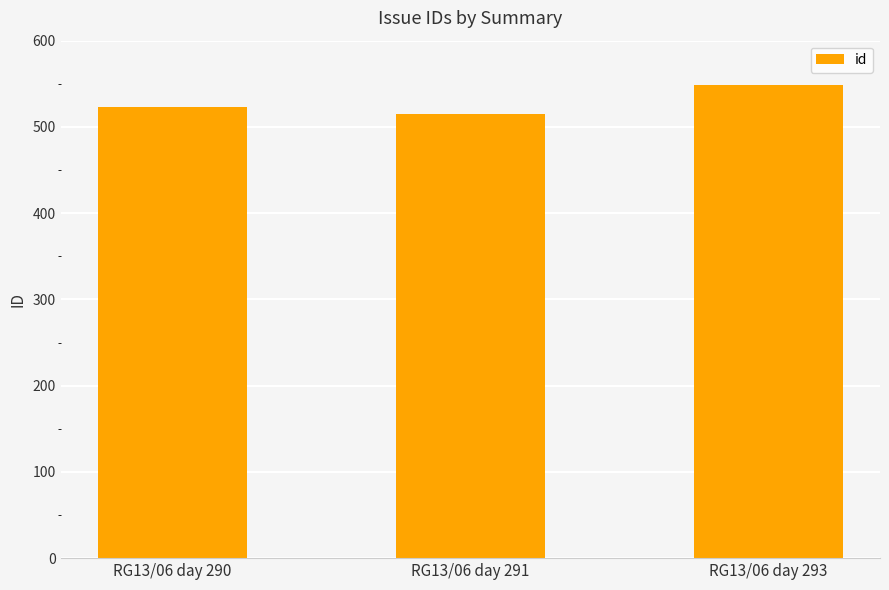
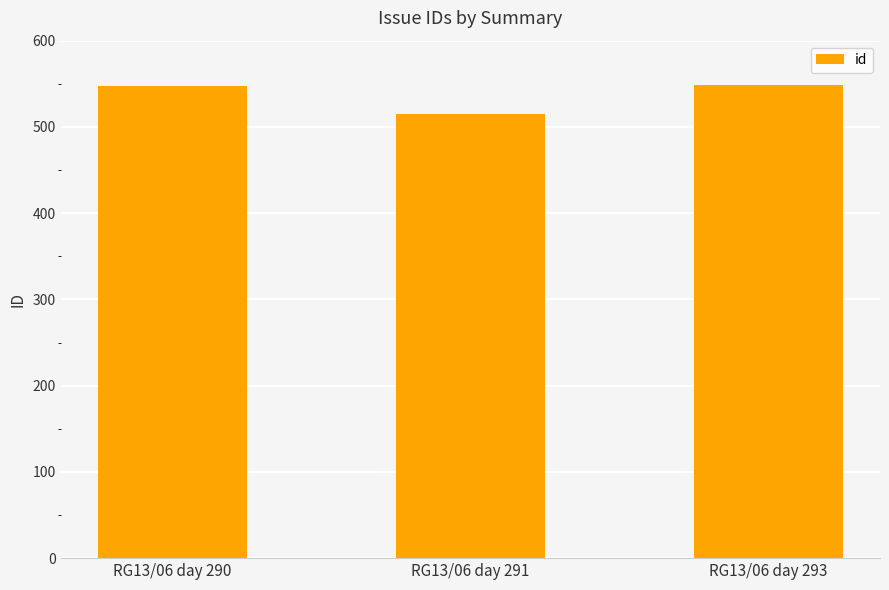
  {
-   "RG13/06 day 290": 520,
+   "RG13/06 day 290": 550,
    "RG13/06 day 291": 520,
    "RG13/06 day 293": 550
  }
